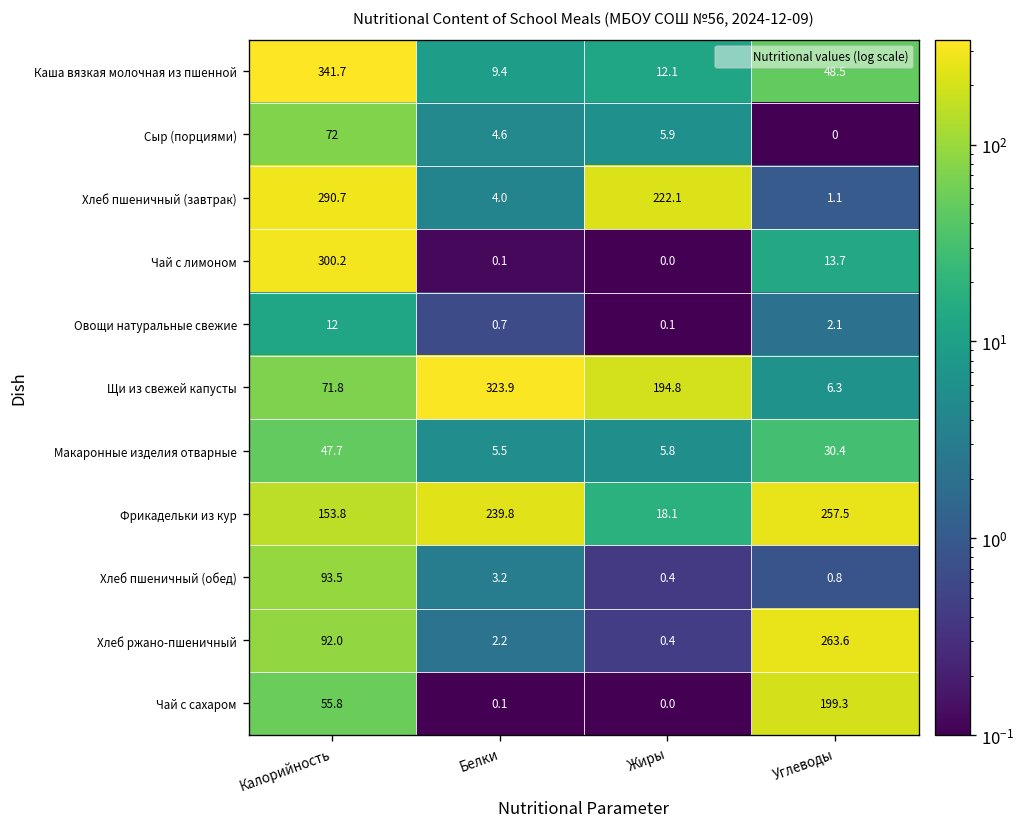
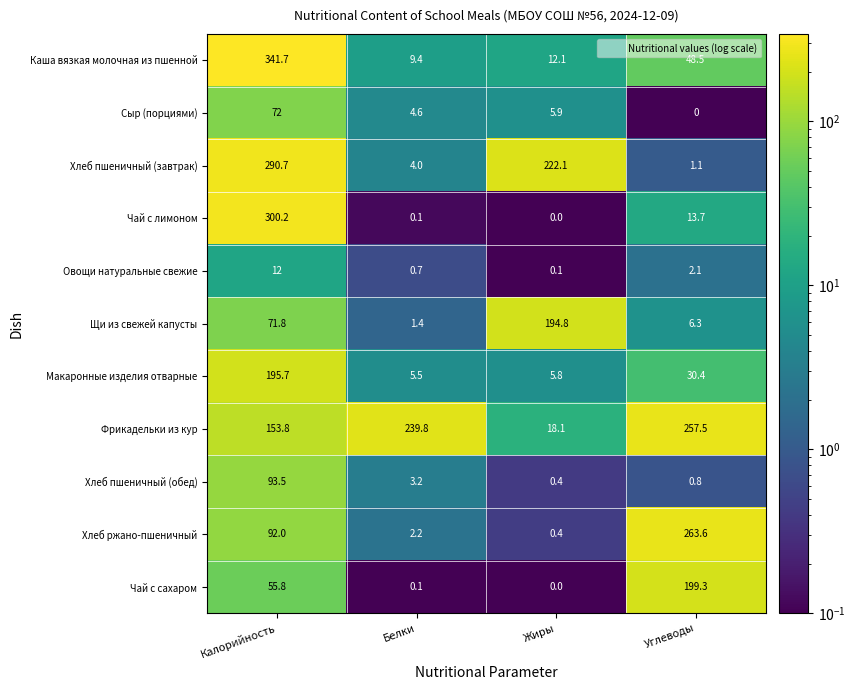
  {
    "Каша вязкая молочная из пшенной": {
      "Калорийность": 341.7,
      "Белки": 9.4,
      "Жиры": 12.1
    },
    "Сыр (порциями)": {
      "Калорийность": 72,
      "Белки": 4.6,
      "Жиры": 5.9,
      "Углеводы": 0
    },
    "Хлеб пшеничный (завтрак)": {
      "Калорийность": 290.7,
      "Белки": 4.0,
      "Жиры": 222.1,
      "Углеводы": 1.1
    },
    "Чай с лимоном": {
      "Калорийность": 300.2,
      "Белки": 0.1,
      "Жиры": 0.0,
      "Углеводы": 13.7
    },
    "Овощи натуральные свежие": {
      "Калорийность": 12,
      "Белки": 0.7,
      "Жиры": 0.1,
      "Углеводы": 2.1
    },
    "Щи из свежей капусты": {
      "Калорийность": 71.8,
-     "Белки": 323.9,
+     "Белки": 1.4,
      "Жиры": 194.8,
      "Углеводы": 6.3
    },
    "Макаронные изделия отварные": {
-     "Калорийность": 47.7,
+     "Калорийность": 195.7,
      "Белки": 5.5,
      "Жиры": 5.8,
      "Углеводы": 30.4
    },
    "Фрикадельки из кур": {
      "Калорийность": 153.8,
      "Белки": 239.8,
      "Жиры": 18.1,
      "Углеводы": 257.5
    },
    "Хлеб пшеничный (обед)": {
      "Калорийность": 93.5,
      "Белки": 3.2,
      "Жиры": 0.4,
      "Углеводы": 0.8
    },
    "Хлеб ржано-пшеничный": {
      "Калорийность": 92.0,
      "Белки": 2.2,
      "Жиры": 0.4,
      "Углеводы": 263.6
    },
    "Чай с сахаром": {
      "Калорийность": 55.8,
      "Белки": 0.1,
      "Жиры": 0.0,
      "Углеводы": 199.3
    }
  }
